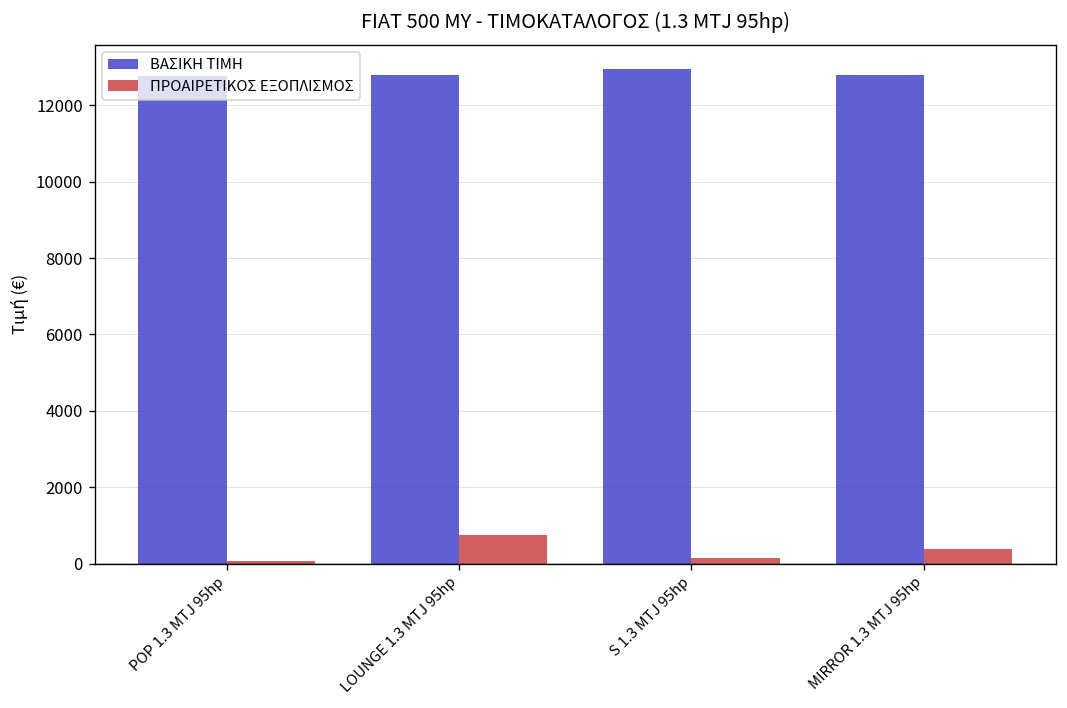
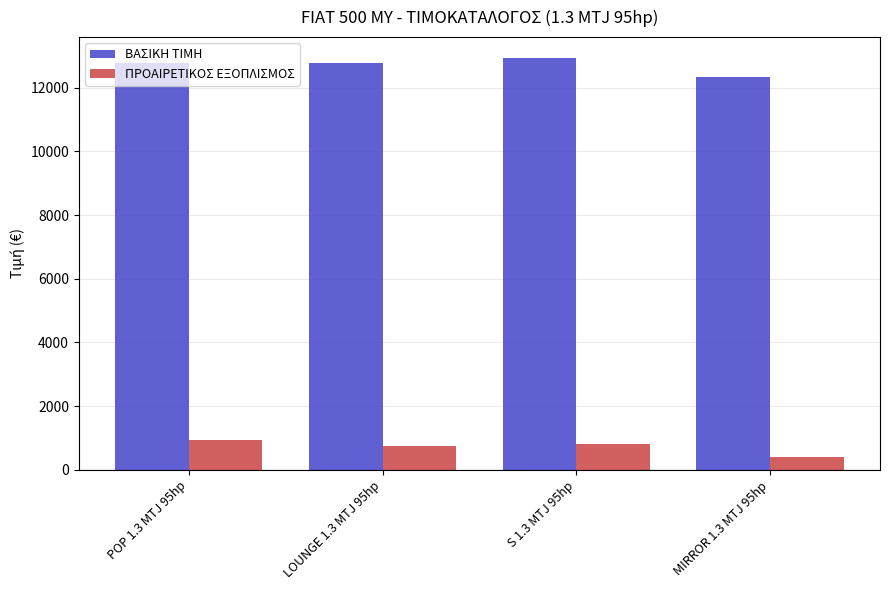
  {
    "ΒΑΣΙΚΗ ΤΙΜΗ": {
      "LOUNGE 1.3 MTJ 95hp": 12800,
      "S 1.3 MTJ 95hp": 12900,
-     "MIRROR 1.3 MTJ 95hp": 12800
+     "MIRROR 1.3 MTJ 95hp": 12300
    },
    "ΠΡΟΑΙΡΕΤΙΚΟΣ ΕΞΟΠΛΙΣΜΟΣ": {
-     "POP 1.3 MTJ 95hp": 100,
+     "POP 1.3 MTJ 95hp": 900,
      "LOUNGE 1.3 MTJ 95hp": 700,
-     "S 1.3 MTJ 95hp": 100,
+     "S 1.3 MTJ 95hp": 800,
      "MIRROR 1.3 MTJ 95hp": 400
    }
  }
